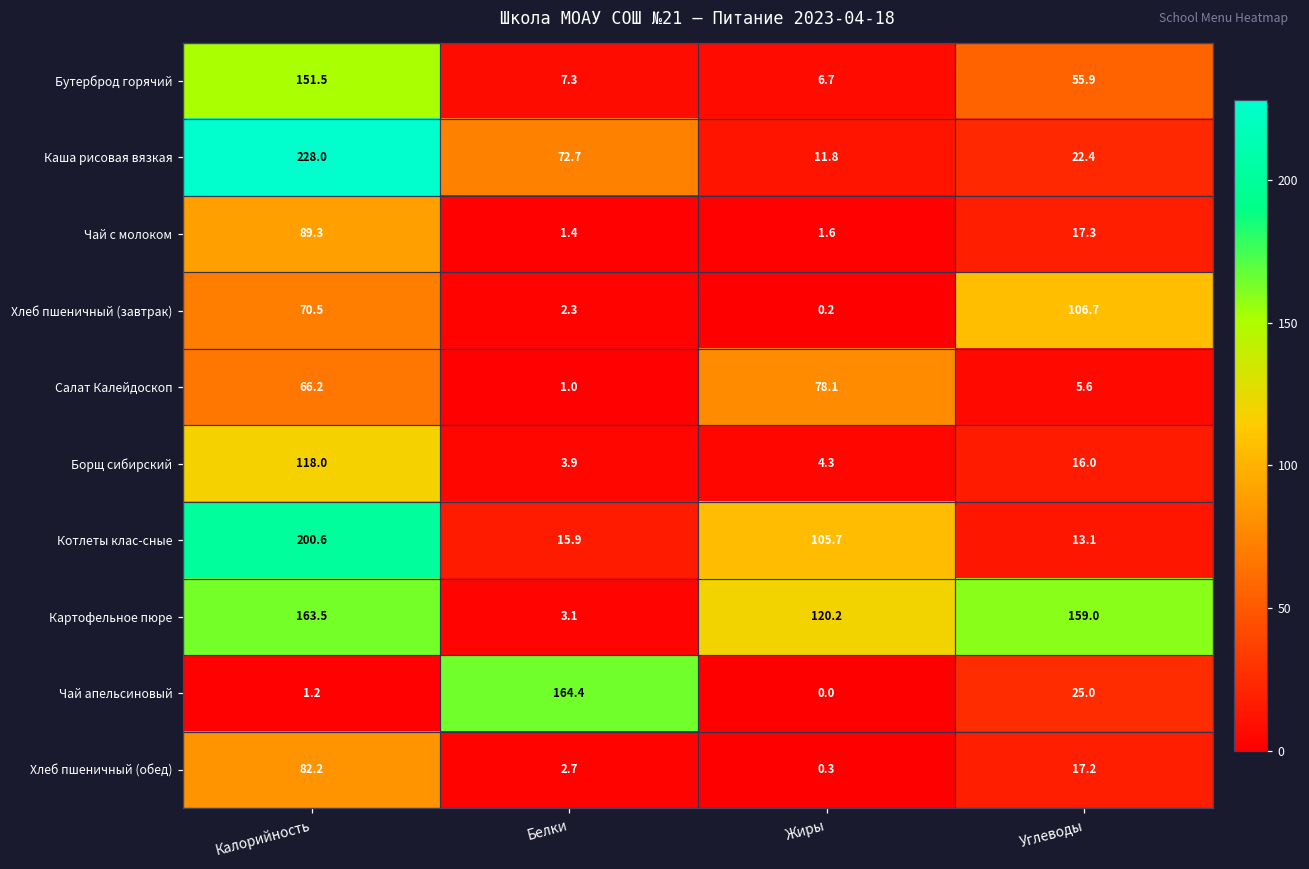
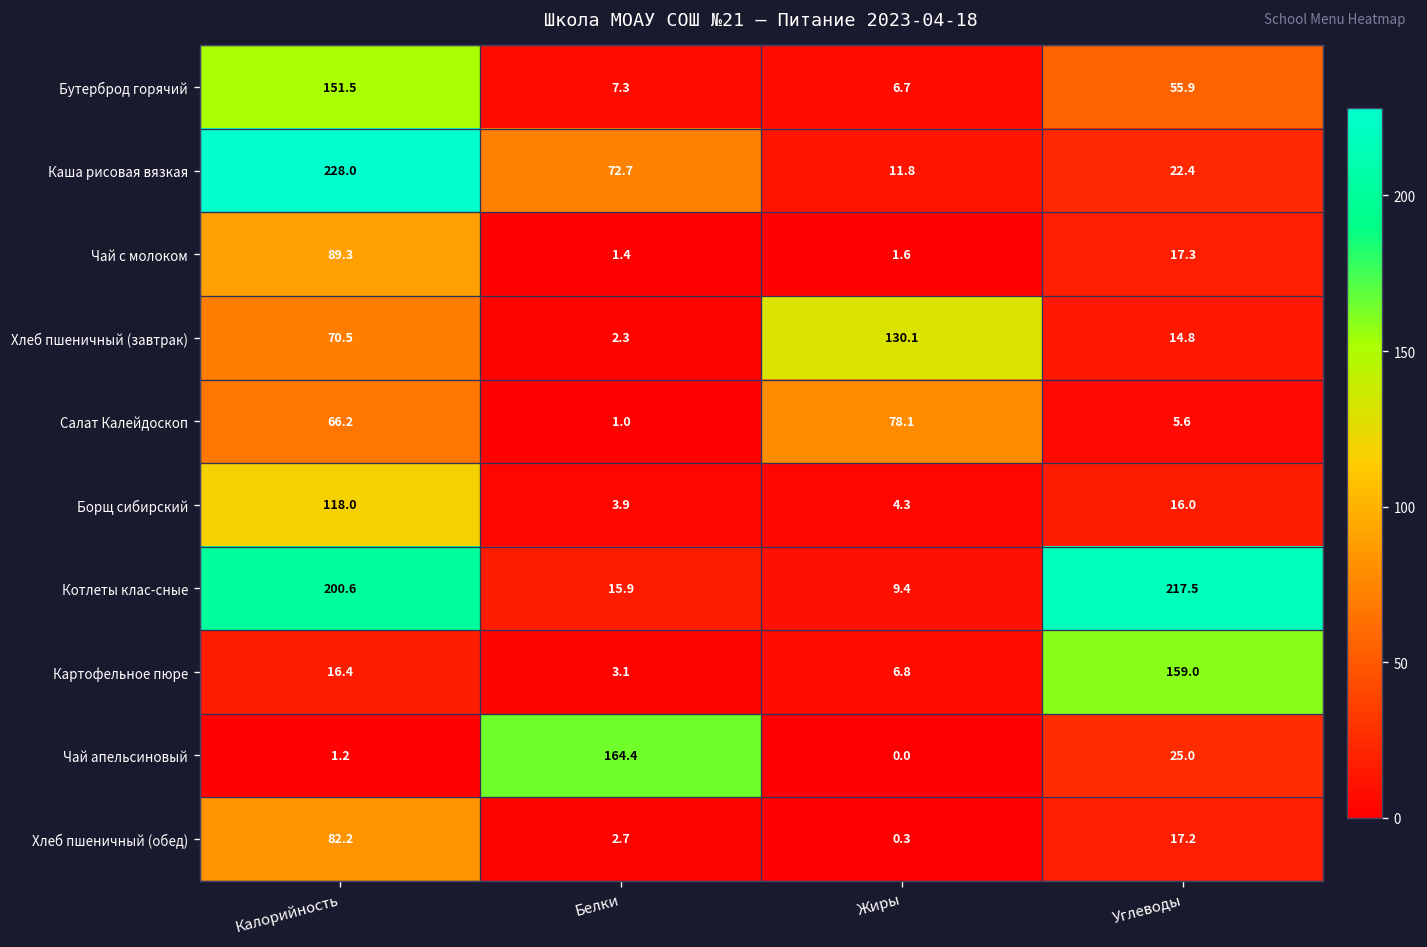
  {
    "Бутерброд горячий": {
      "Калорийность": 151.5,
      "Белки": 7.3,
      "Жиры": 6.7,
      "Углеводы": 55.9
    },
    "Каша рисовая вязкая": {
      "Калорийность": 228.0,
      "Белки": 72.7,
      "Жиры": 11.8,
      "Углеводы": 22.4
    },
    "Чай с молоком": {
      "Калорийность": 89.3,
      "Белки": 1.4,
      "Жиры": 1.6,
      "Углеводы": 17.3
    },
    "Хлеб пшеничный (завтрак)": {
      "Калорийность": 70.5,
      "Белки": 2.3,
-     "Жиры": 0.2,
-     "Углеводы": 106.7
+     "Жиры": 130.1,
+     "Углеводы": 14.8
    },
    "Салат Калейдоскоп": {
      "Калорийность": 66.2,
      "Белки": 1.0,
      "Жиры": 78.1,
      "Углеводы": 5.6
    },
    "Борщ сибирский": {
      "Калорийность": 118.0,
      "Белки": 3.9,
      "Жиры": 4.3,
      "Углеводы": 16.0
    },
    "Котлеты клас-сные": {
      "Калорийность": 200.6,
      "Белки": 15.9,
-     "Жиры": 105.7,
-     "Углеводы": 13.1
+     "Жиры": 9.4,
+     "Углеводы": 217.5
    },
    "Картофельное пюре": {
-     "Калорийность": 163.5,
+     "Калорийность": 16.4,
      "Белки": 3.1,
-     "Жиры": 120.2,
+     "Жиры": 6.8,
      "Углеводы": 159.0
    },
    "Чай апельсиновый": {
      "Калорийность": 1.2,
      "Белки": 164.4,
      "Жиры": 0.0,
      "Углеводы": 25.0
    },
    "Хлеб пшеничный (обед)": {
      "Калорийность": 82.2,
      "Белки": 2.7,
      "Жиры": 0.3,
      "Углеводы": 17.2
    }
  }
